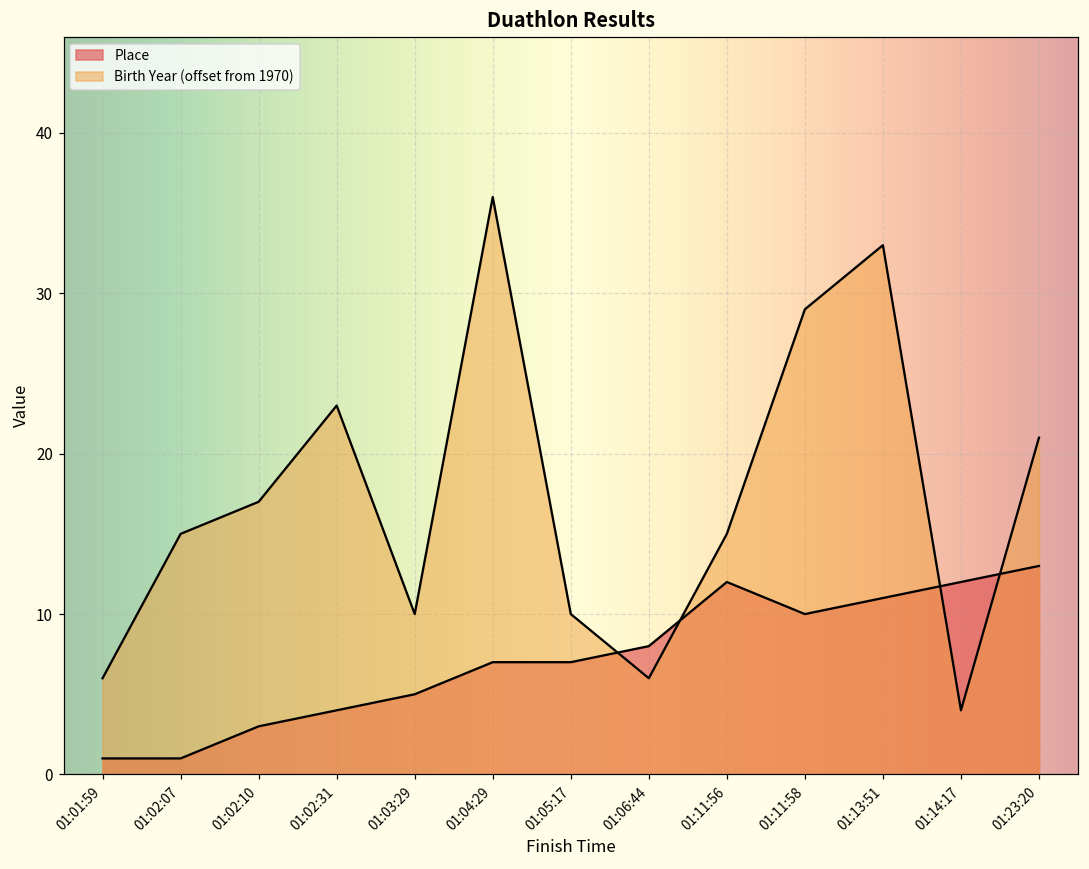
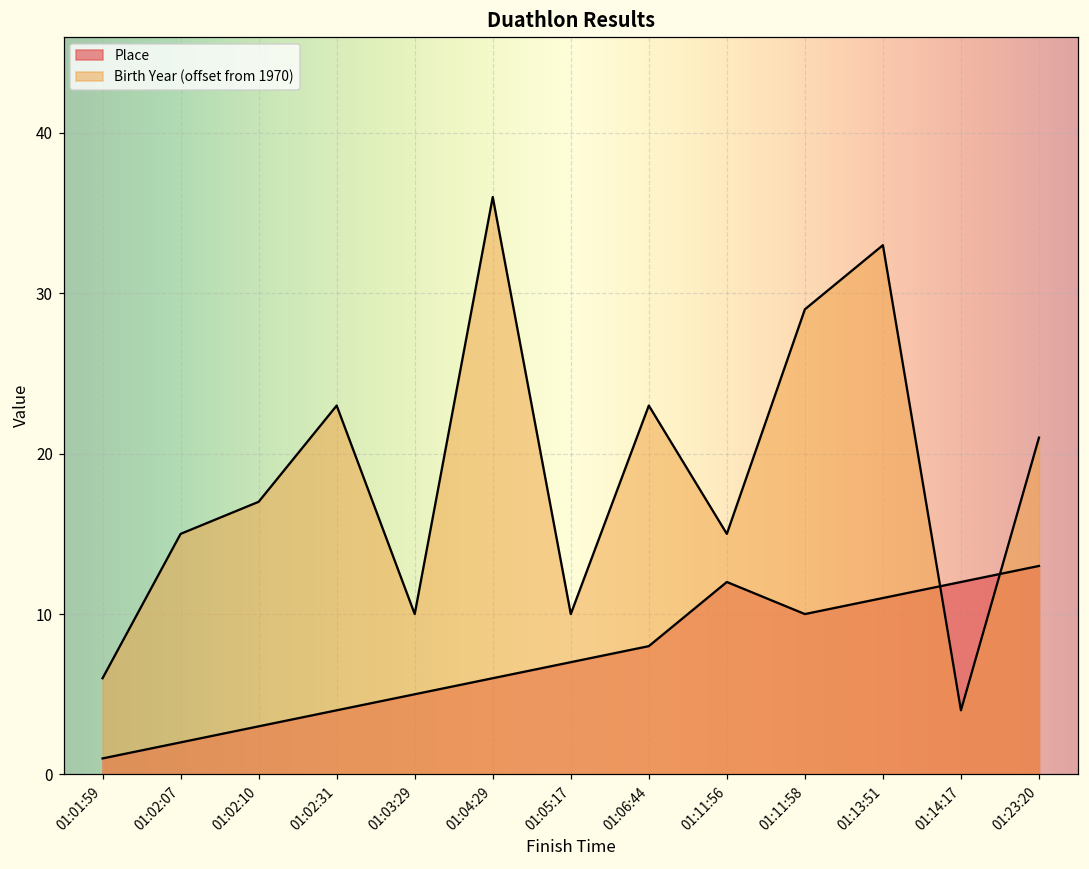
  {
    "Place": {
      "01:01:59": 1,
-     "01:02:07": 1,
+     "01:02:07": 2,
      "01:02:10": 3,
      "01:02:31": 4,
      "01:03:29": 5,
-     "01:04:29": 7,
+     "01:04:29": 6,
      "01:05:17": 7,
      "01:06:44": 8,
      "01:11:56": 12,
      "01:11:58": 10,
      "01:13:51": 11,
      "01:14:17": 12,
      "01:23:20": 13
    },
    "Birth Year (offset from 1970)": {
      "01:01:59": 6.0,
      "01:02:07": 15.0,
      "01:02:10": 17.0,
      "01:02:31": 23.0,
      "01:03:29": 10.0,
      "01:04:29": 36.0,
      "01:05:17": 10.0,
-     "01:06:44": 6.0,
+     "01:06:44": 23.0,
      "01:11:56": 15.0,
      "01:11:58": 29.0,
      "01:13:51": 33.0,
      "01:14:17": 4.0,
      "01:23:20": 21.0
    }
  }
